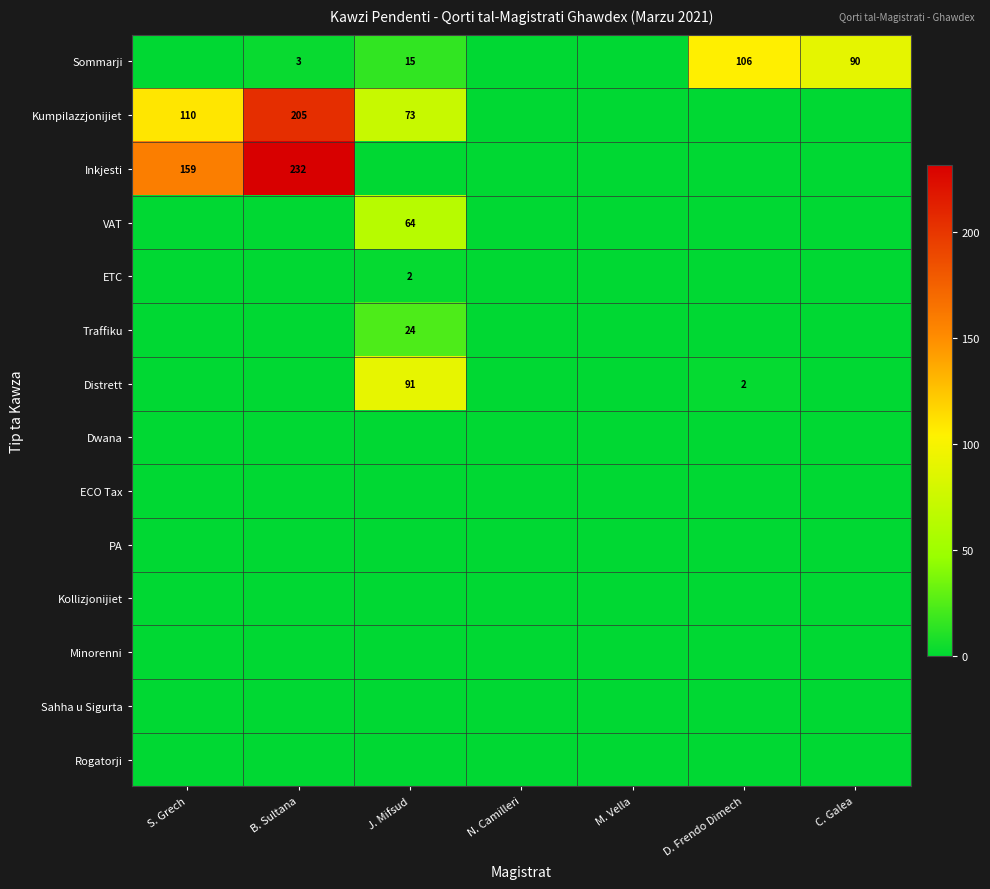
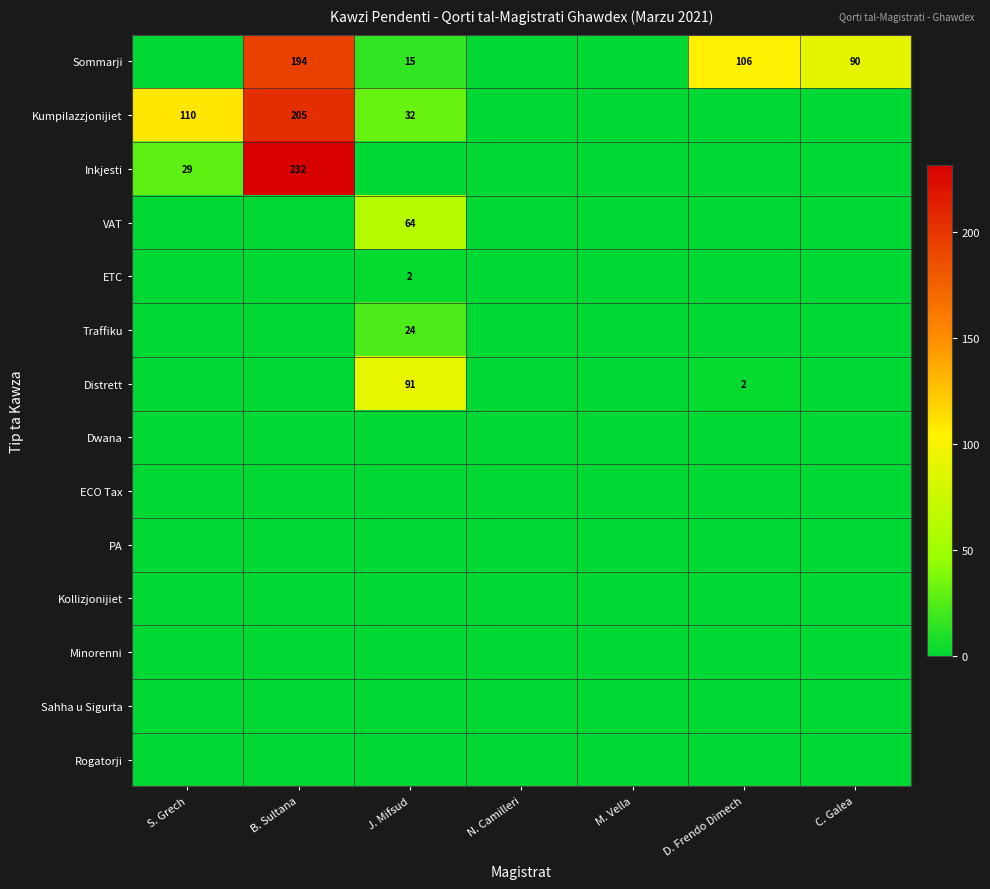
  {
    "Sommarji": {
-     "B. Sultana": 3,
+     "B. Sultana": 194,
      "J. Mifsud": 15,
      "D. Frendo Dimech": 106,
      "C. Galea": 90
    },
    "Kumpilazzjonijiet": {
      "S. Grech": 110,
      "B. Sultana": 205,
-     "J. Mifsud": 73
+     "J. Mifsud": 32
    },
    "Inkjesti": {
-     "S. Grech": 159,
+     "S. Grech": 29,
      "B. Sultana": 232
    },
    "VAT": {
      "J. Mifsud": 64
    },
    "ETC": {
      "J. Mifsud": 2
    },
    "Traffiku": {
      "J. Mifsud": 24
    },
    "Distrett": {
      "J. Mifsud": 91,
      "D. Frendo Dimech": 2
    }
  }
